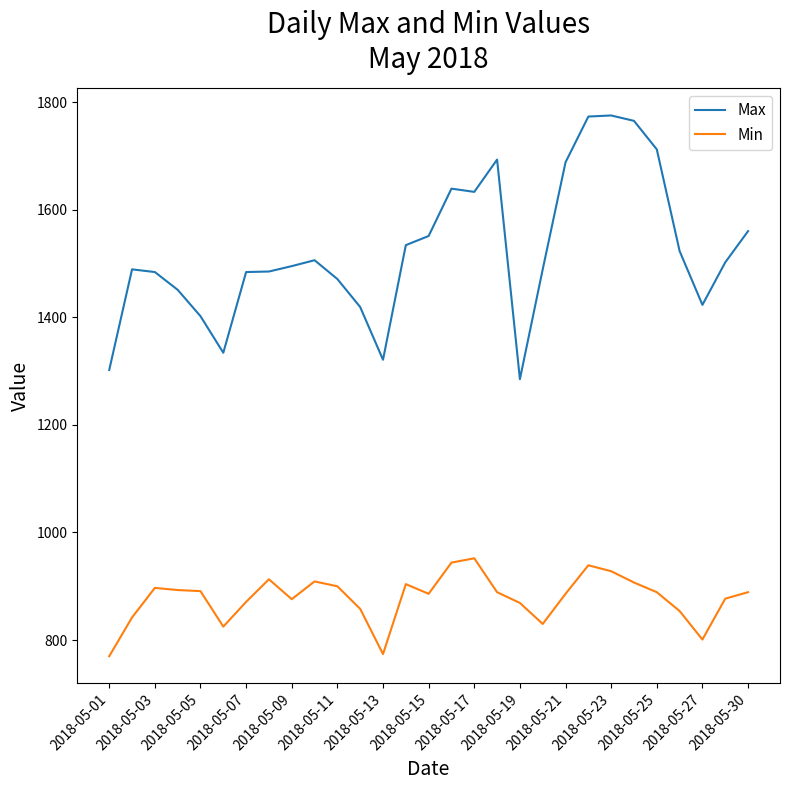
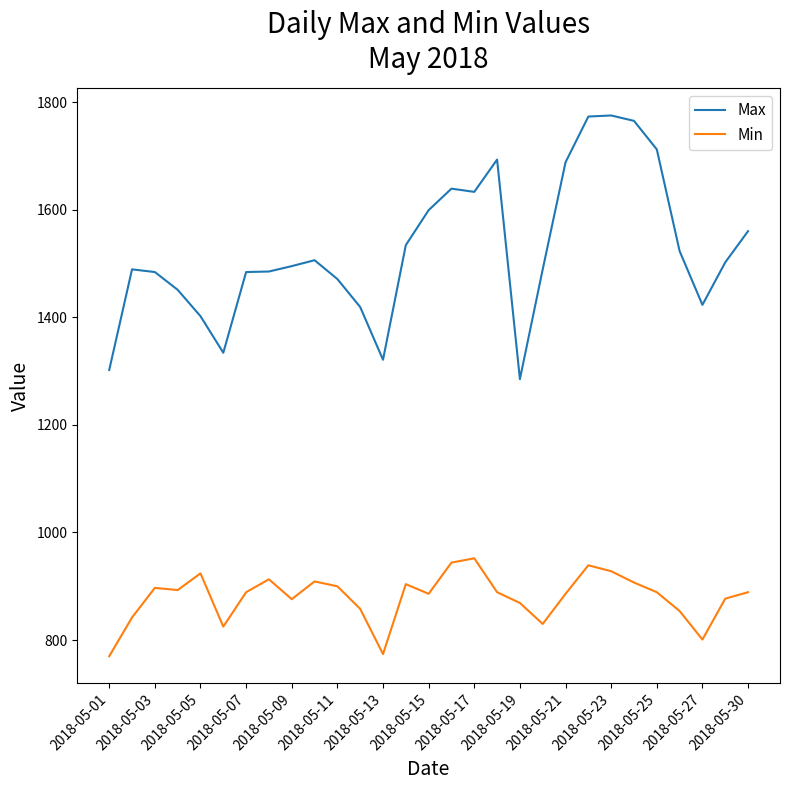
  {
    "Max": {
      "2018-05-01": 1300,
      "2018-05-03": 1480,
      "2018-05-05": 1400,
      "2018-05-07": 1480,
      "2018-05-09": 1500,
      "2018-05-11": 1470,
      "2018-05-13": 1320,
-     "2018-05-15": 1550,
+     "2018-05-15": 1600,
      "2018-05-17": 1630,
      "2018-05-19": 1290,
      "2018-05-21": 1690,
      "2018-05-23": 1780,
      "2018-05-25": 1710,
      "2018-05-27": 1420,
      "2018-05-30": 1560
    },
    "Min": {
      "2018-05-01": 770,
      "2018-05-03": 900,
-     "2018-05-05": 890,
-     "2018-05-07": 870,
+     "2018-05-05": 920,
+     "2018-05-07": 890,
      "2018-05-09": 880,
      "2018-05-11": 900,
      "2018-05-13": 770,
      "2018-05-15": 890,
      "2018-05-17": 950,
      "2018-05-19": 870,
      "2018-05-21": 890,
      "2018-05-23": 930,
      "2018-05-25": 890,
      "2018-05-27": 800,
      "2018-05-30": 890
    }
  }
